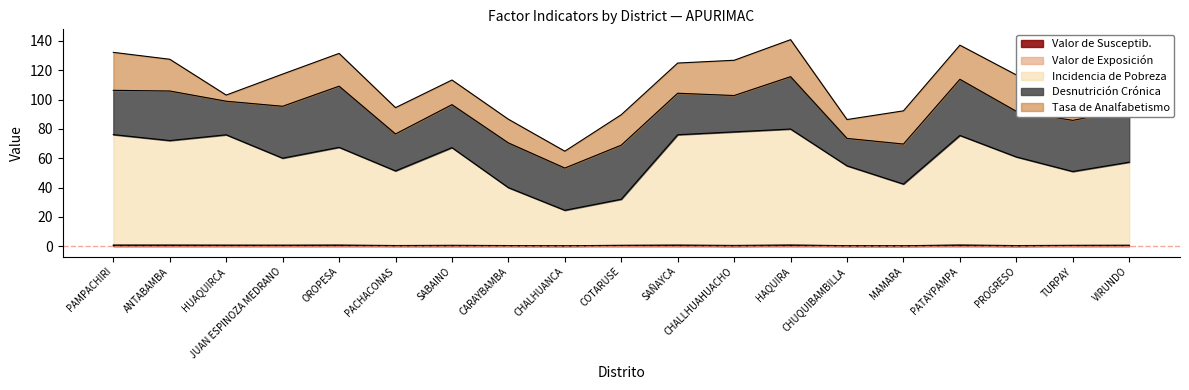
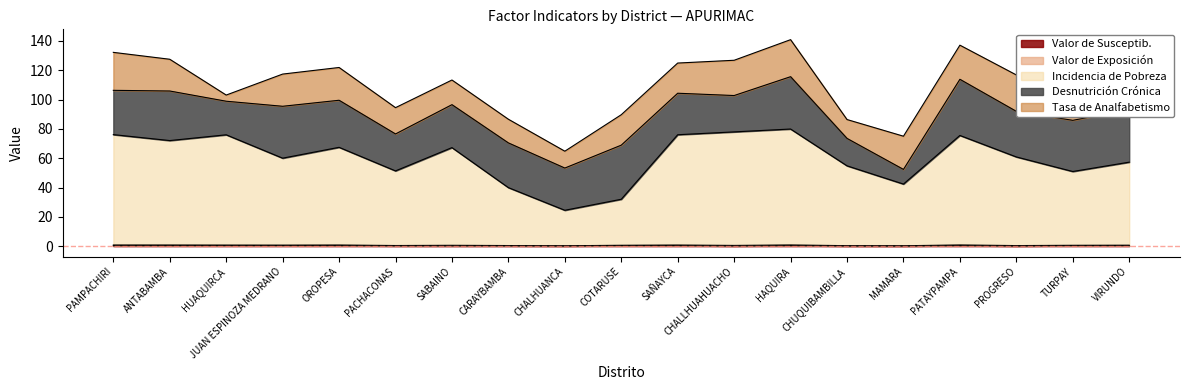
  {
    "Desnutrición Crónica": {
      "PAMPACHIRI": 30,
      "ANTABAMBA": 34,
      "HUAQUIRCA": 23,
      "JUAN ESPINOZA MEDRANO": 35,
-     "OROPESA": 42,
+     "OROPESA": 32,
      "PACHACONAS": 25,
      "SABAINO": 29,
      "CARAYBAMBA": 31,
      "CHALHUANCA": 29,
      "COTARUSE": 37,
      "SAÑAYCA": 28,
      "CHALLHUAHUACHO": 25,
      "HAQUIRA": 36,
      "CHUQUIBAMBILLA": 19,
-     "MAMARA": 27,
+     "MAMARA": 10,
      "PATAYPAMPA": 38,
      "TURPAY": 35
    },
    "Tasa de Analfabetismo": {
      "PAMPACHIRI": 26,
      "ANTABAMBA": 22,
      "HUAQUIRCA": 4,
      "JUAN ESPINOZA MEDRANO": 22,
      "OROPESA": 22,
      "PACHACONAS": 18,
      "SABAINO": 17,
      "CARAYBAMBA": 16,
      "CHALHUANCA": 11,
      "COTARUSE": 21,
      "SAÑAYCA": 21,
      "CHALLHUAHUACHO": 24,
      "HAQUIRA": 25,
      "CHUQUIBAMBILLA": 13,
      "MAMARA": 23,
      "PATAYPAMPA": 23
    }
  }
